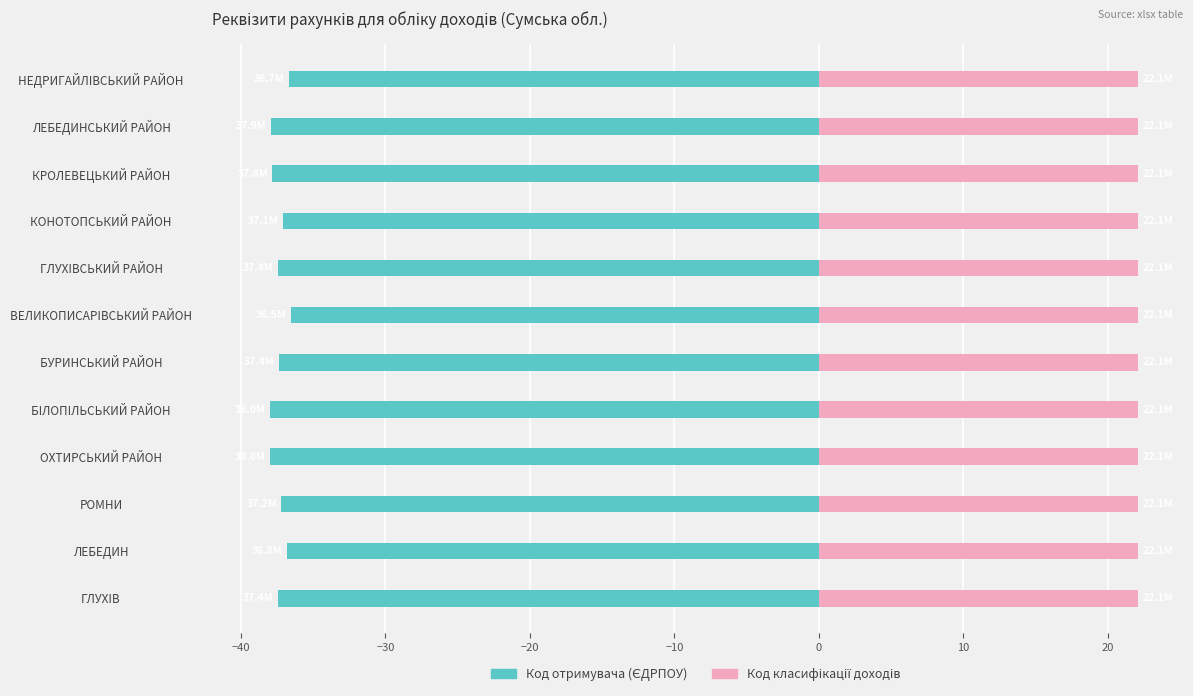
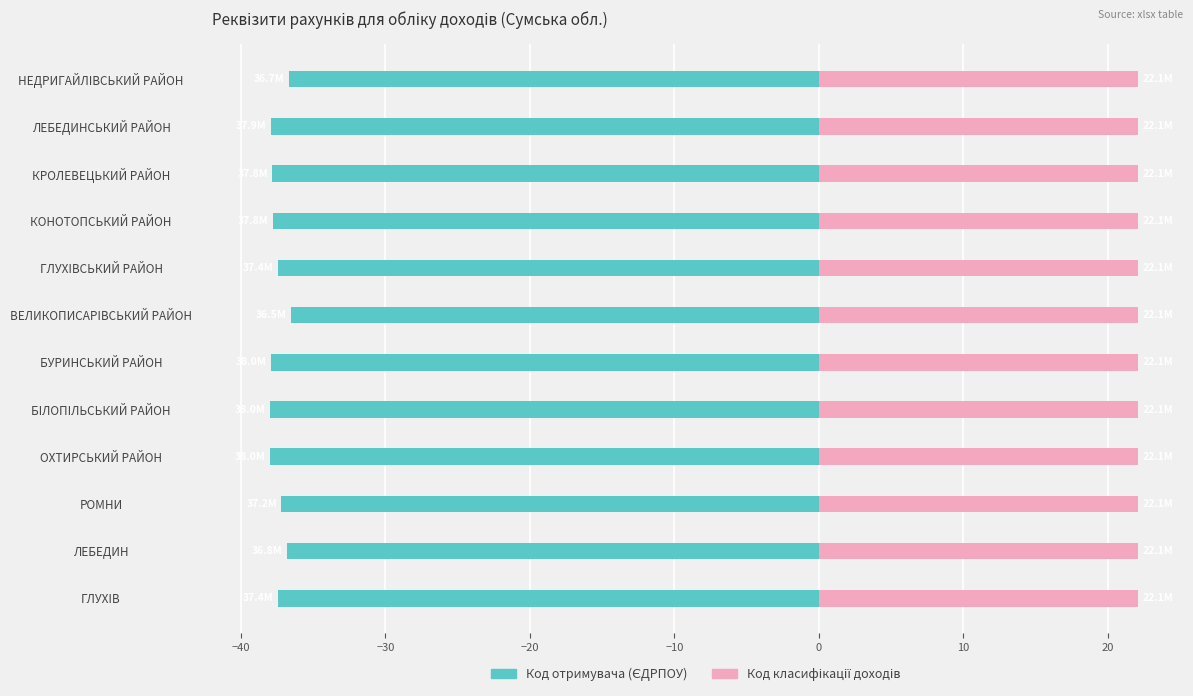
  {
    "Код отримувача (ЄДРПОУ)": {
      "НЕДРИГАЙЛIВСЬКИЙ РАЙОН": -36.7,
      "ЛЕБЕДИНСЬКИЙ РАЙОН": -37.9,
      "КРОЛЕВЕЦЬКИЙ РАЙОН": -37.8,
-     "КОНОТОПСЬКИЙ РАЙОН": -37.1,
+     "КОНОТОПСЬКИЙ РАЙОН": -37.8,
      "ГЛУХIВСЬКИЙ РАЙОН": -37.4,
      "ВЕЛИКОПИСАРIВСЬКИЙ РАЙОН": -36.5,
-     "БУРИНСЬКИЙ РАЙОН": -37.4,
+     "БУРИНСЬКИЙ РАЙОН": -38.0,
      "БIЛОПIЛЬСЬКИЙ РАЙОН": -38.0,
      "ОХТИРСЬКИЙ РАЙОН": -38.0,
      "РОМНИ": -37.2,
      "ЛЕБЕДИН": -36.8,
      "ГЛУХIВ": -37.4
    },
    "Код класифікації доходів": {
      "НЕДРИГАЙЛIВСЬКИЙ РАЙОН": 22.1,
      "ЛЕБЕДИНСЬКИЙ РАЙОН": 22.1,
      "КРОЛЕВЕЦЬКИЙ РАЙОН": 22.1,
      "КОНОТОПСЬКИЙ РАЙОН": 22.1,
      "ГЛУХIВСЬКИЙ РАЙОН": 22.1,
      "ВЕЛИКОПИСАРIВСЬКИЙ РАЙОН": 22.1,
      "БУРИНСЬКИЙ РАЙОН": 22.1,
      "БIЛОПIЛЬСЬКИЙ РАЙОН": 22.1,
      "ОХТИРСЬКИЙ РАЙОН": 22.1,
      "РОМНИ": 22.1,
      "ЛЕБЕДИН": 22.1,
      "ГЛУХIВ": 22.1
    }
  }
